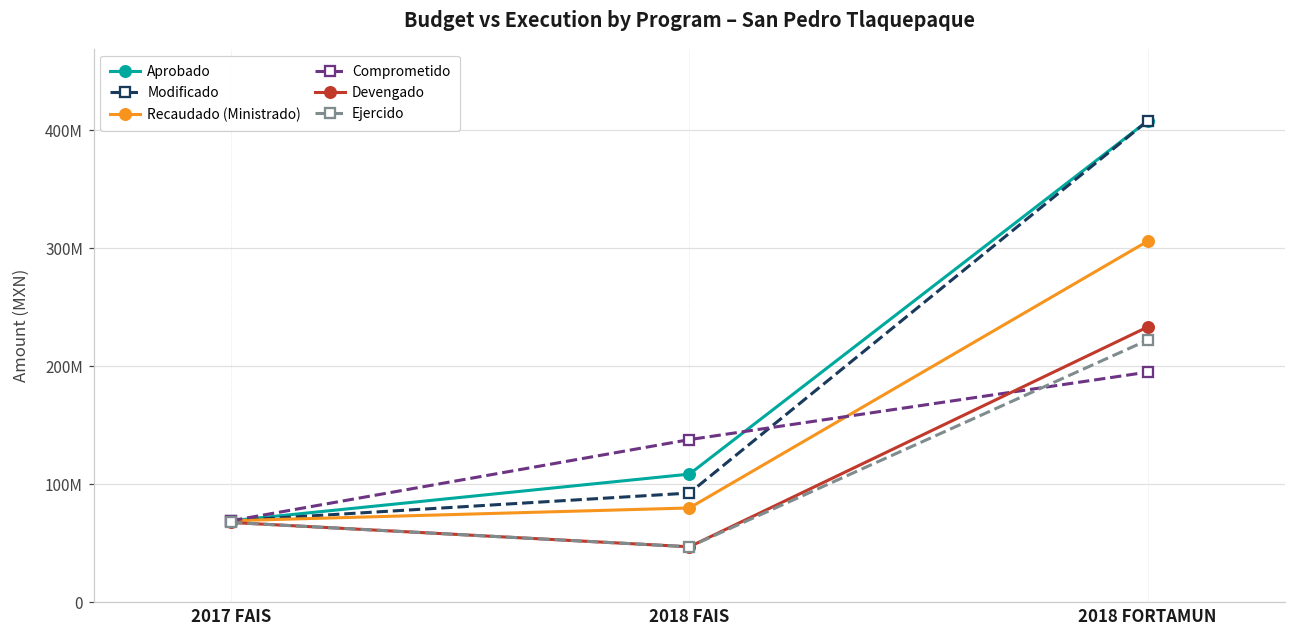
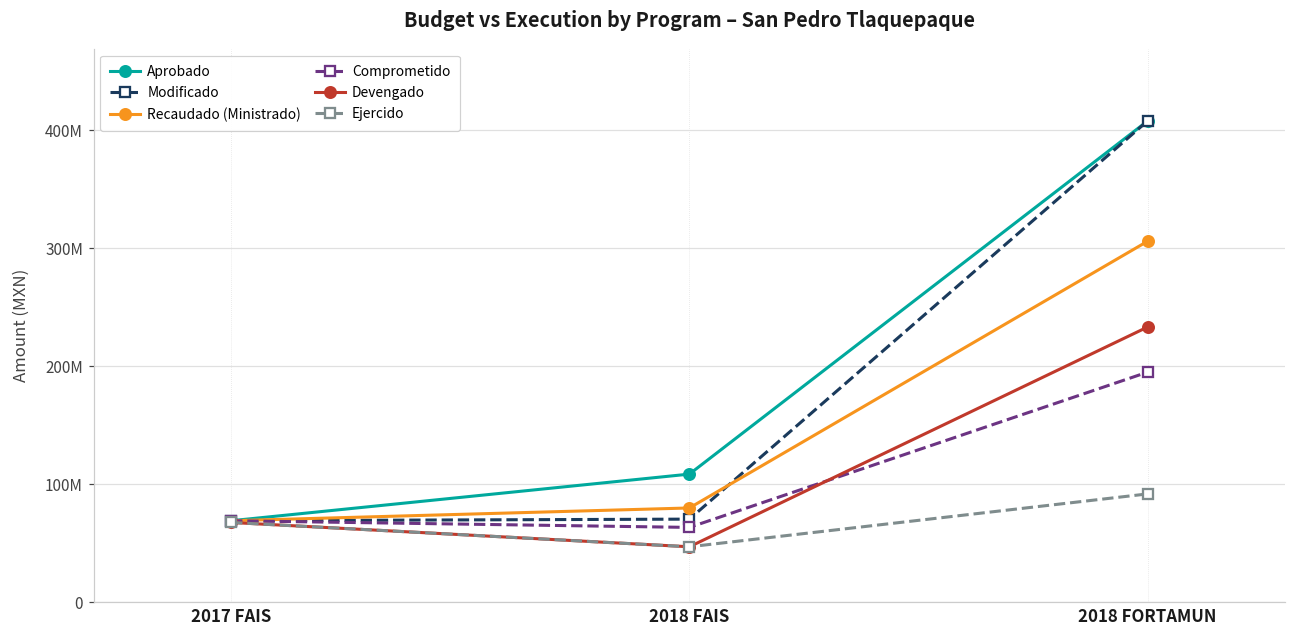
  {
    "Aprobado": {
      "2018 FAIS": 108000000
    },
    "Modificado": {
-     "2018 FAIS": 92000000
+     "2018 FAIS": 70000000
    },
    "Recaudado (Ministrado)": {
      "2018 FAIS": 80000000,
      "2018 FORTAMUN": 306000000
    },
    "Comprometido": {
-     "2018 FAIS": 138000000,
+     "2018 FAIS": 63000000,
      "2018 FORTAMUN": 195000000
    },
    "Devengado": {
      "2018 FORTAMUN": 233000000
    },
    "Ejercido": {
-     "2018 FORTAMUN": 222000000
+     "2018 FORTAMUN": 92000000
    }
  }
